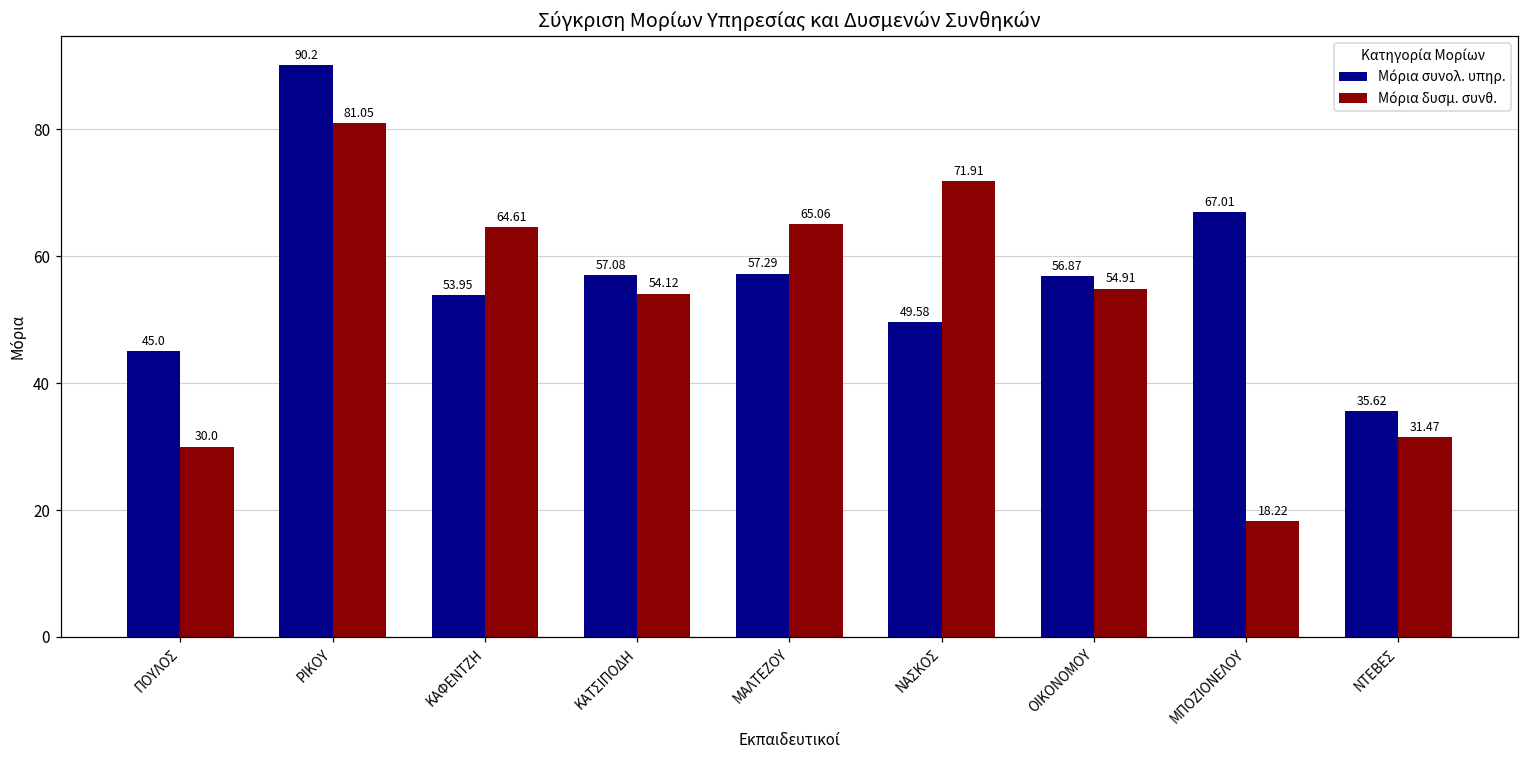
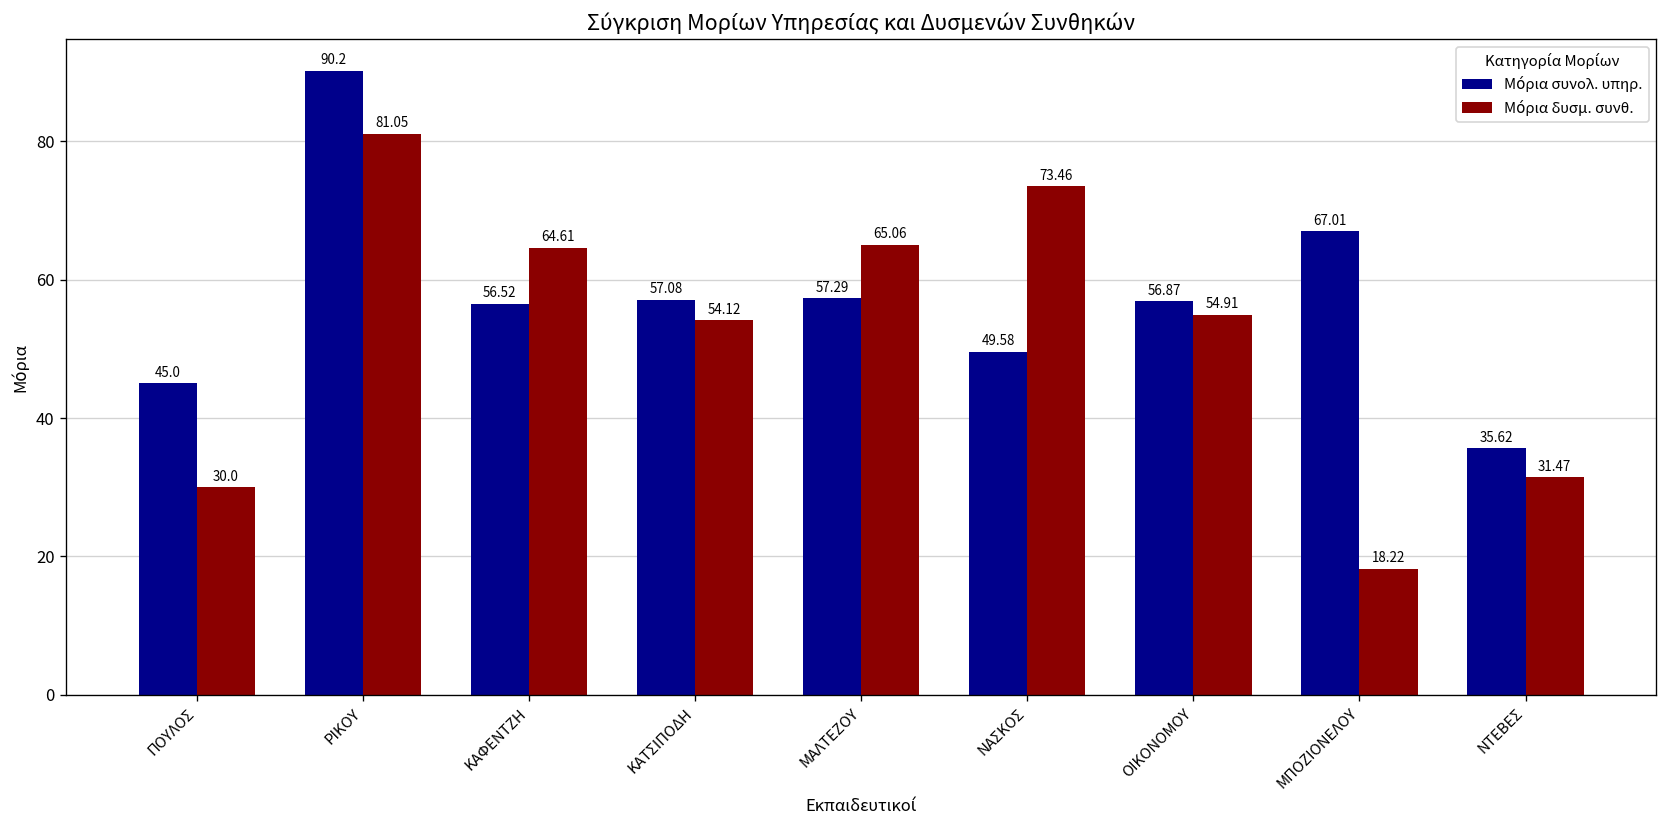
  {
    "Μόρια συνολ. υπηρ.": {
      "ΠΟΥΛΟΣ": 45.0,
      "ΡΙΚΟΥ": 90.2,
-     "ΚΑΦΕΝΤΖΗ": 53.95,
+     "ΚΑΦΕΝΤΖΗ": 56.52,
      "ΚΑΤΣΙΠΟΔΗ": 57.08,
      "ΜΑΛΤΕΖΟΥ": 57.29,
      "ΝΑΣΚΟΣ": 49.58,
      "ΟΙΚΟΝΟΜΟΥ": 56.87,
      "ΜΠΟΖΙΟΝΕΛΟΥ": 67.01,
      "ΝΤΕΒΕΣ": 35.62
    },
    "Μόρια δυσμ. συνθ.": {
      "ΠΟΥΛΟΣ": 30.0,
      "ΡΙΚΟΥ": 81.05,
      "ΚΑΦΕΝΤΖΗ": 64.61,
      "ΚΑΤΣΙΠΟΔΗ": 54.12,
      "ΜΑΛΤΕΖΟΥ": 65.06,
-     "ΝΑΣΚΟΣ": 71.91,
+     "ΝΑΣΚΟΣ": 73.46,
      "ΟΙΚΟΝΟΜΟΥ": 54.91,
      "ΜΠΟΖΙΟΝΕΛΟΥ": 18.22,
      "ΝΤΕΒΕΣ": 31.47
    }
  }
